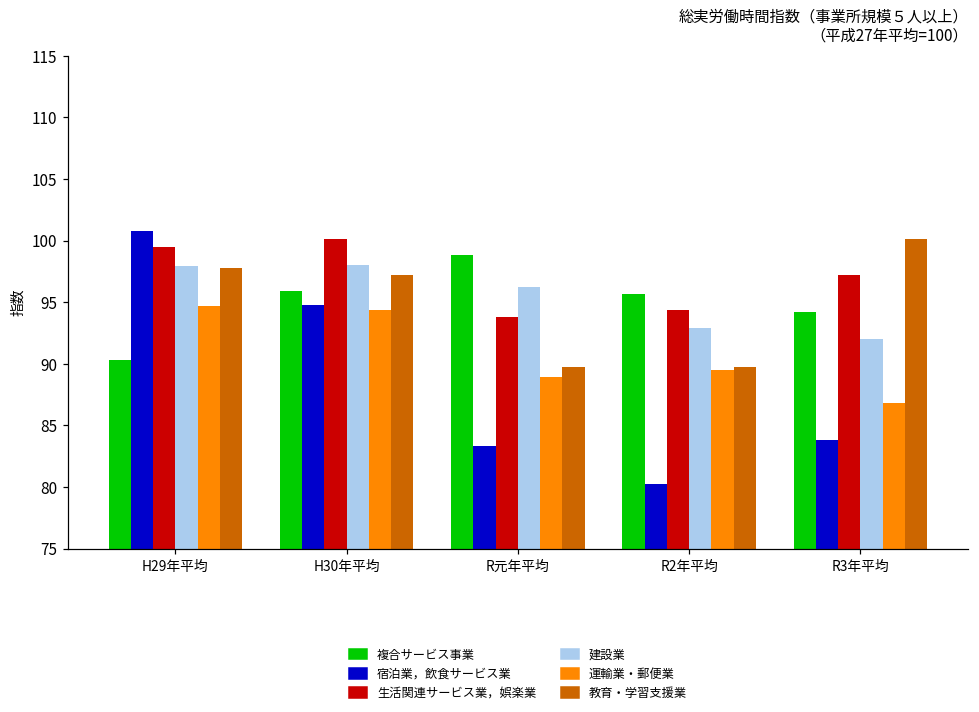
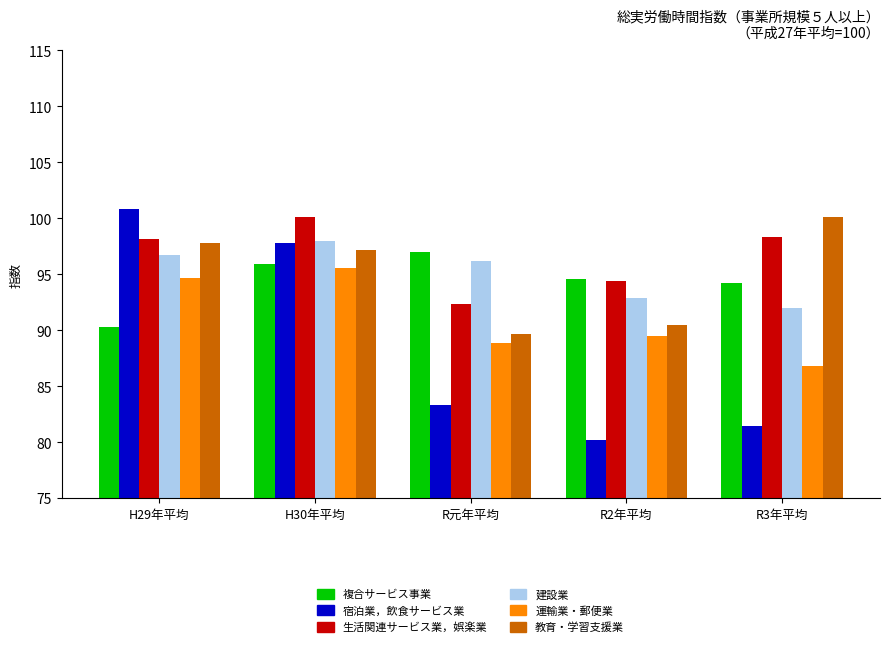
  {
    "複合サービス事業": {
      "H29年平均": 90.3,
      "H30年平均": 95.9,
-     "R元年平均": 98.8,
-     "R2年平均": 95.7,
+     "R元年平均": 97.0,
+     "R2年平均": 94.6,
      "R3年平均": 94.2
    },
    "宿泊業，飲食サービス業": {
      "H29年平均": 100.8,
-     "H30年平均": 94.8,
+     "H30年平均": 97.8,
      "R元年平均": 83.3,
      "R2年平均": 80.2,
-     "R3年平均": 83.8
+     "R3年平均": 81.5
    },
    "生活関連サービス業，娯楽業": {
-     "H29年平均": 99.5,
+     "H29年平均": 98.2,
      "H30年平均": 100.1,
-     "R元年平均": 93.8,
+     "R元年平均": 92.4,
      "R2年平均": 94.4,
-     "R3年平均": 97.2
+     "R3年平均": 98.3
    },
    "建設業": {
-     "H29年平均": 97.9,
+     "H29年平均": 96.7,
      "H30年平均": 98.0,
      "R元年平均": 96.2,
      "R2年平均": 92.9,
      "R3年平均": 92.0
    },
    "運輸業・郵便業": {
      "H29年平均": 94.7,
-     "H30年平均": 94.4,
+     "H30年平均": 95.6,
      "R元年平均": 88.9,
      "R2年平均": 89.5,
      "R3年平均": 86.8
    },
    "教育・学習支援業": {
      "H29年平均": 97.8,
      "H30年平均": 97.2,
      "R元年平均": 89.7,
-     "R2年平均": 89.7,
+     "R2年平均": 90.5,
      "R3年平均": 100.1
    }
  }
